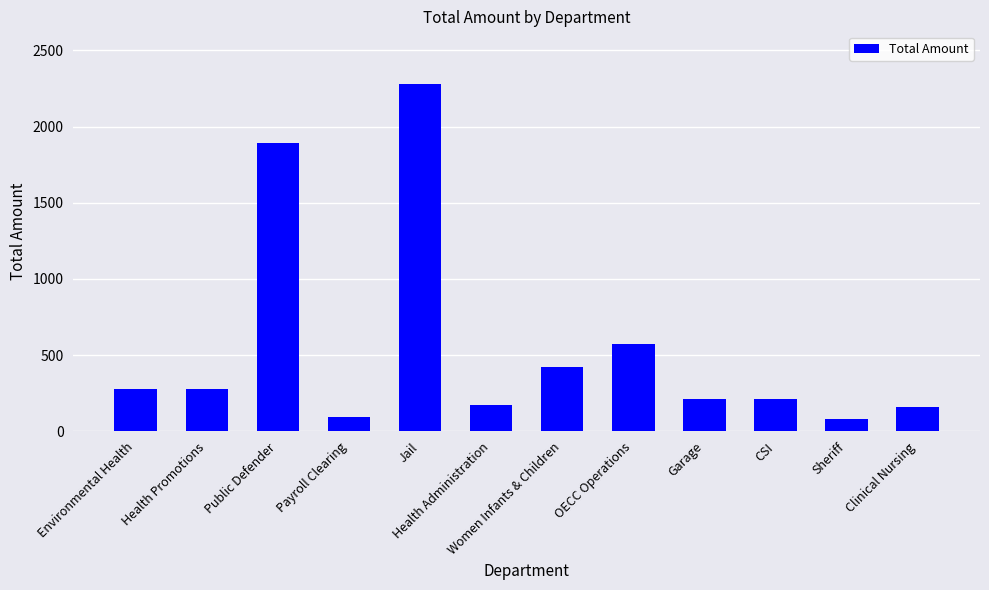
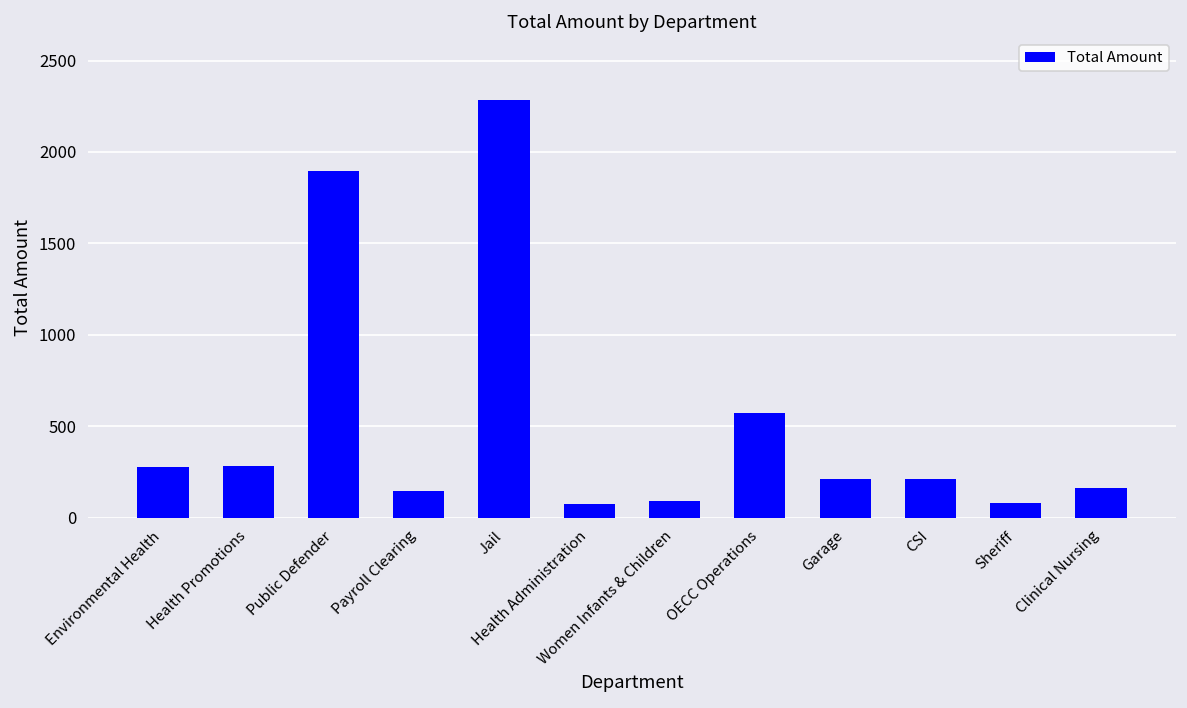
  {
    "Environmental Health": 280,
    "Health Promotions": 280,
    "Public Defender": 1900,
-   "Payroll Clearing": 90,
+   "Payroll Clearing": 150,
    "Jail": 2280,
-   "Health Administration": 180,
-   "Women Infants & Children": 420,
+   "Health Administration": 70,
+   "Women Infants & Children": 90,
    "OECC Operations": 570,
    "Garage": 210,
    "CSI": 210,
    "Sheriff": 80,
    "Clinical Nursing": 160
  }
